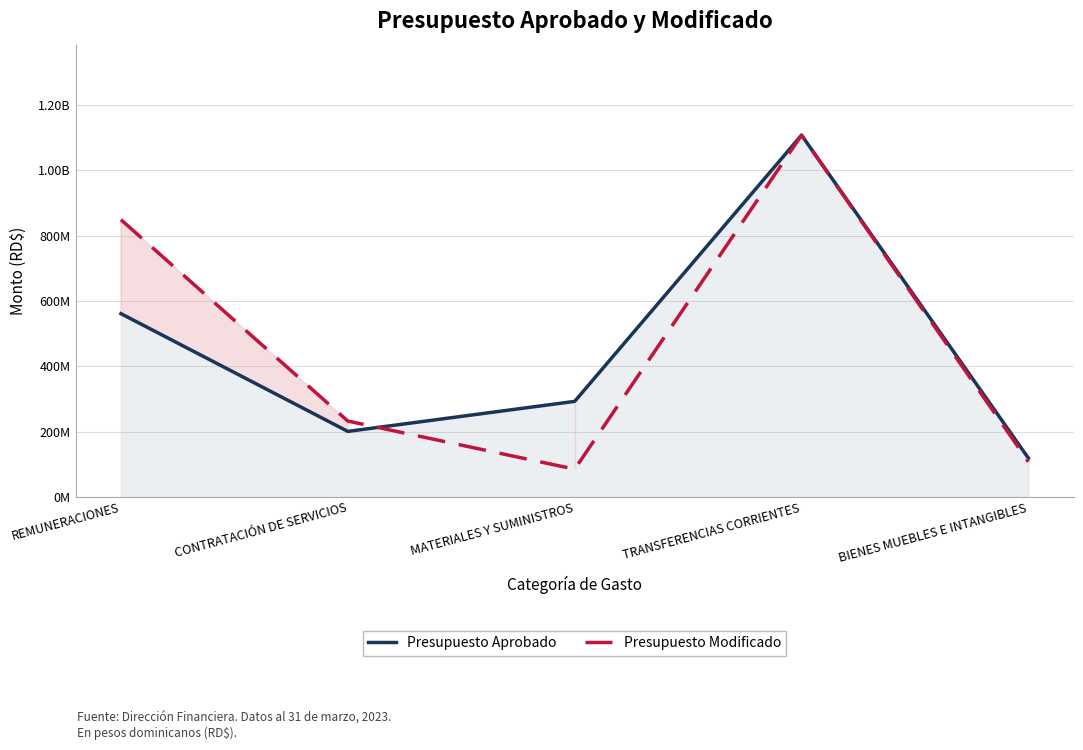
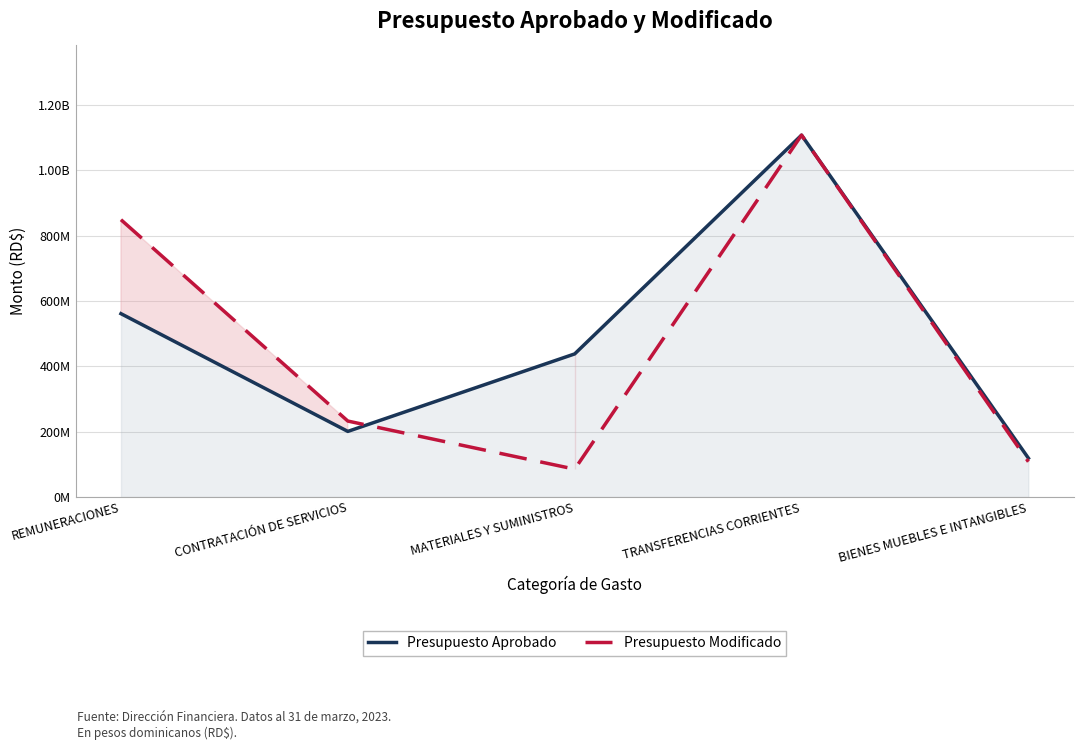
  {
    "Presupuesto Aprobado": {
      "REMUNERACIONES": 560000000,
      "CONTRATACIÓN DE SERVICIOS": 200000000,
-     "MATERIALES Y SUMINISTROS": 290000000,
+     "MATERIALES Y SUMINISTROS": 440000000,
      "BIENES MUEBLES E INTANGIBLES": 120000000
    },
    "Presupuesto Modificado": {
      "REMUNERACIONES": 850000000,
      "CONTRATACIÓN DE SERVICIOS": 230000000,
      "MATERIALES Y SUMINISTROS": 90000000,
      "BIENES MUEBLES E INTANGIBLES": 110000000
    }
  }
